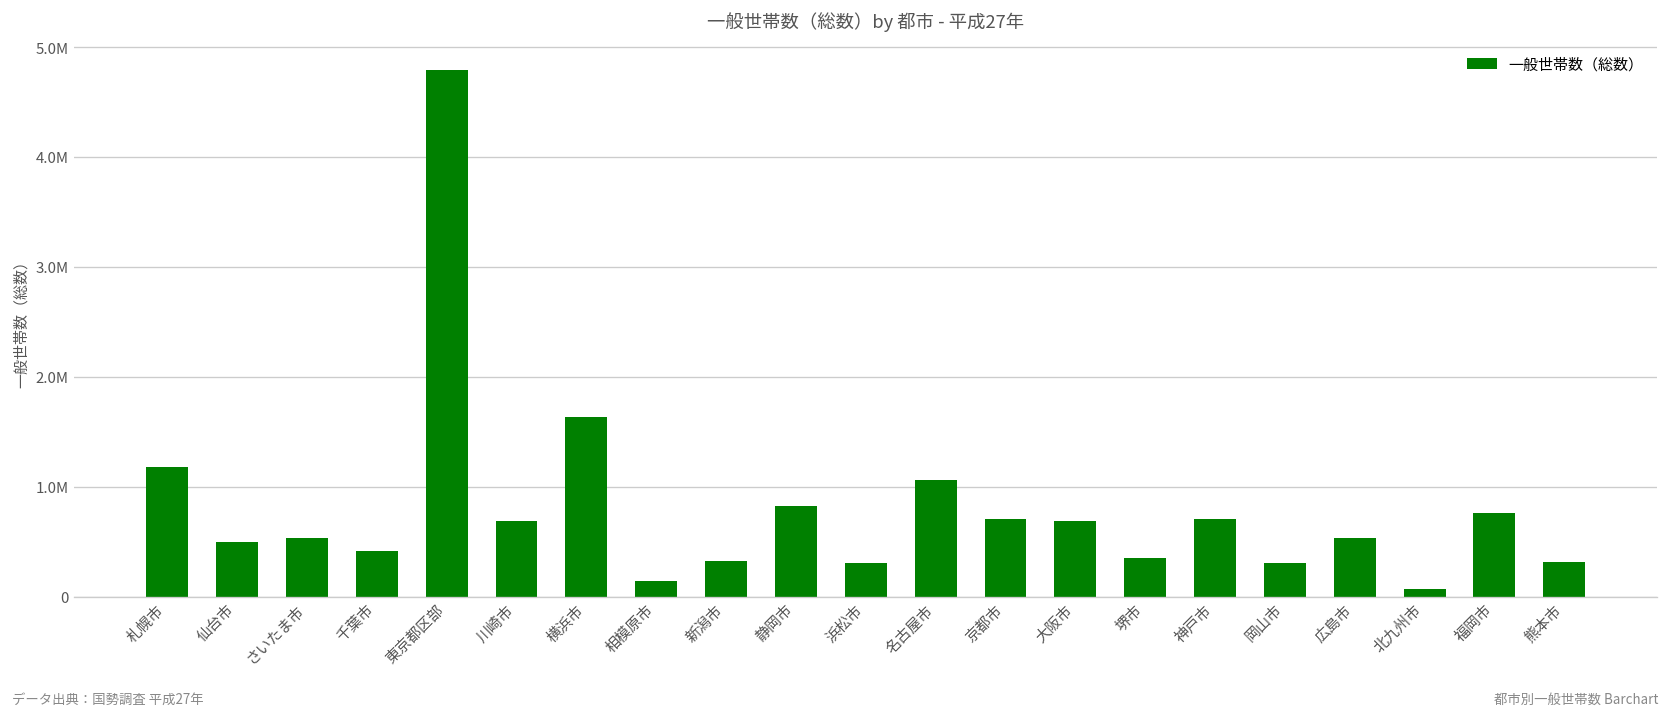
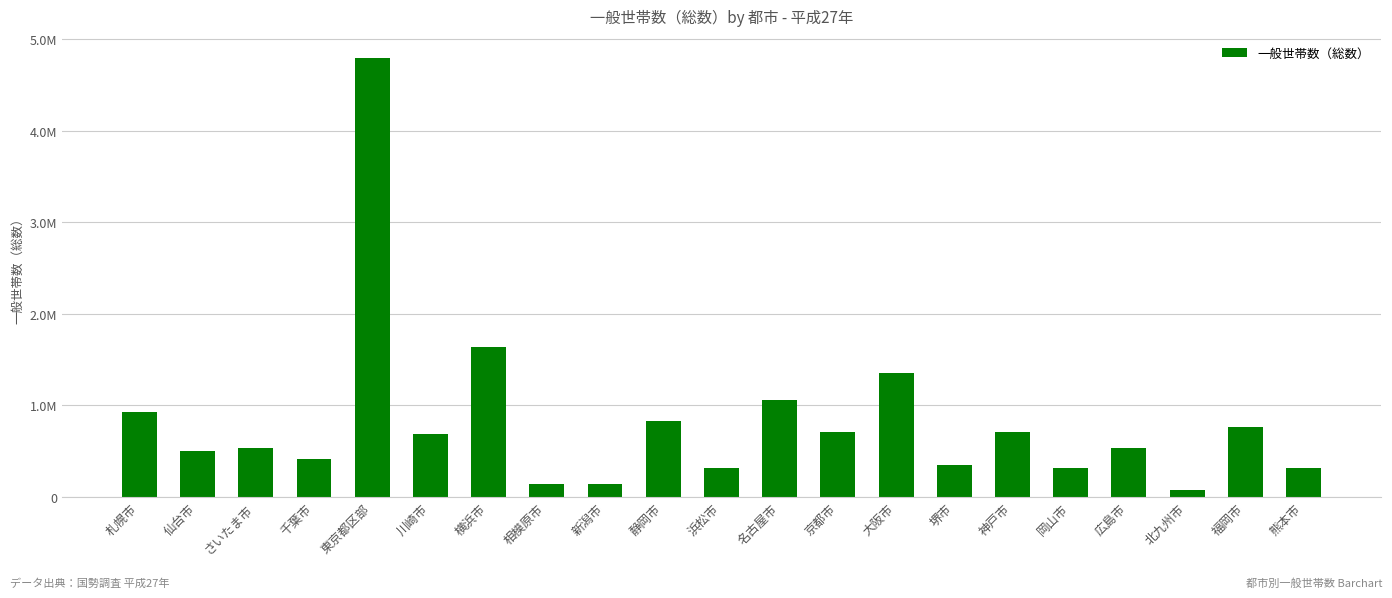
  {
-   "札幌市": 1200000,
+   "札幌市": 900000,
    "仙台市": 500000,
    "さいたま市": 500000,
    "千葉市": 400000,
    "東京都区部": 4800000,
    "川崎市": 700000,
    "横浜市": 1600000,
    "相模原市": 100000,
-   "新潟市": 300000,
+   "新潟市": 100000,
    "静岡市": 800000,
    "浜松市": 300000,
    "名古屋市": 1100000,
    "京都市": 700000,
-   "大阪市": 700000,
+   "大阪市": 1400000,
    "堺市": 300000,
    "神戸市": 700000,
    "岡山市": 300000,
    "広島市": 500000,
    "北九州市": 100000,
    "福岡市": 800000,
    "熊本市": 300000
  }
